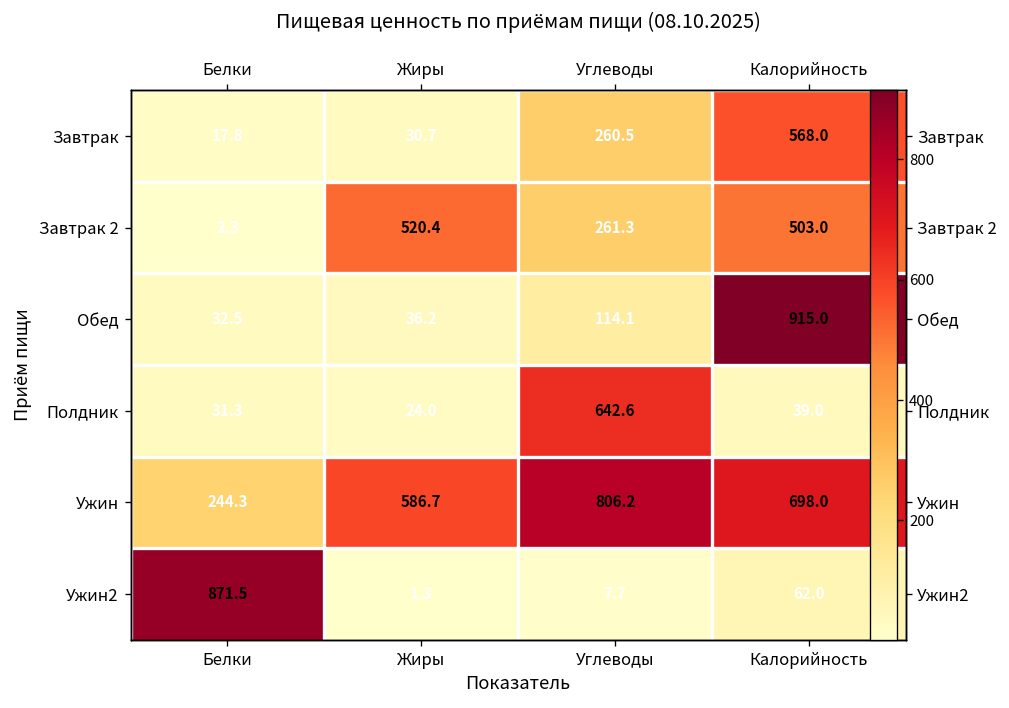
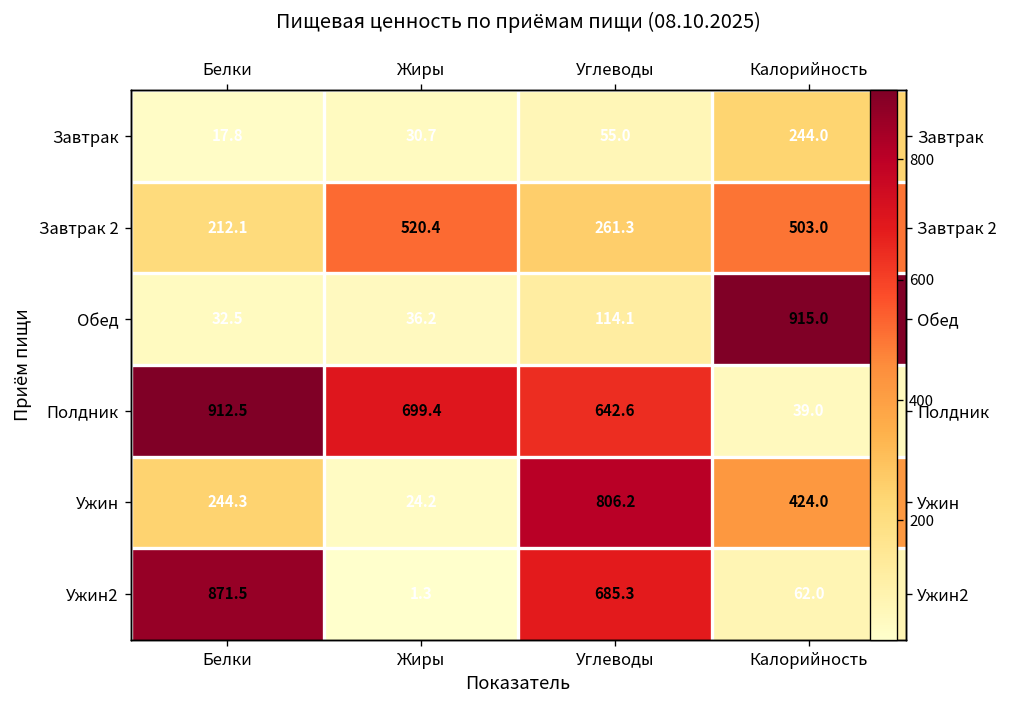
  {
    "Завтрак": {
      "Белки": 17.8,
      "Жиры": 30.7,
-     "Углеводы": 260.5,
-     "Калорийность": 568.0
+     "Углеводы": 55.0,
+     "Калорийность": 244.0
    },
    "Завтрак 2": {
-     "Белки": 2.3,
+     "Белки": 212.1,
      "Жиры": 520.4,
      "Углеводы": 261.3,
      "Калорийность": 503.0
    },
    "Обед": {
      "Белки": 32.5,
      "Жиры": 36.2,
      "Углеводы": 114.1,
      "Калорийность": 915.0
    },
    "Полдник": {
-     "Белки": 31.3,
-     "Жиры": 24.0,
+     "Белки": 912.5,
+     "Жиры": 699.4,
      "Углеводы": 642.6,
      "Калорийность": 39.0
    },
    "Ужин": {
      "Белки": 244.3,
-     "Жиры": 586.7,
+     "Жиры": 24.2,
      "Углеводы": 806.2,
-     "Калорийность": 698.0
+     "Калорийность": 424.0
    },
    "Ужин2": {
      "Белки": 871.5,
      "Жиры": 1.3,
-     "Углеводы": 7.7,
+     "Углеводы": 685.3,
      "Калорийность": 62.0
    }
  }
